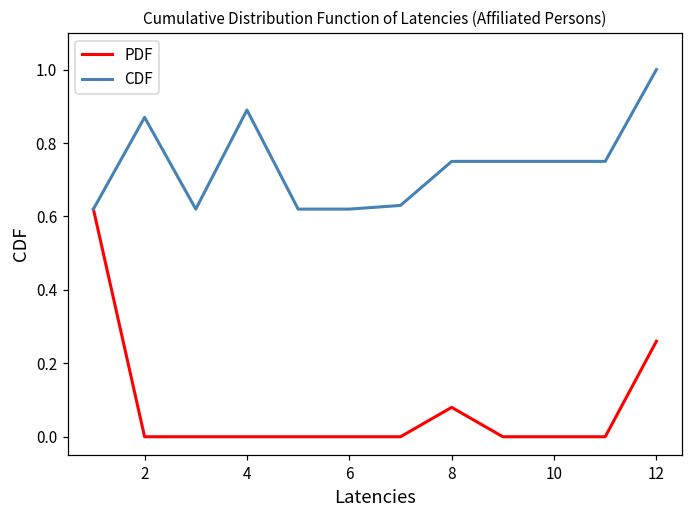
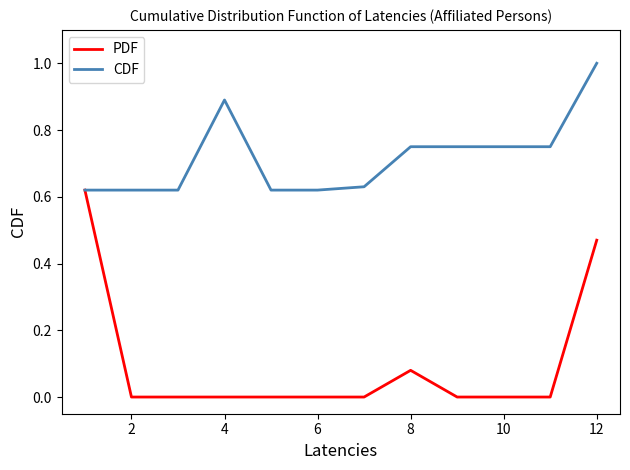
  {
    "PDF": {
      "2": 0.00,
      "4": 0.00,
      "6": 0.00,
      "8": 0.08,
      "10": 0.00,
-     "12": 0.26
+     "12": 0.47
    },
    "CDF": {
-     "2": 0.87,
+     "2": 0.62,
      "4": 0.89,
      "6": 0.62,
      "8": 0.75,
      "10": 0.75,
      "12": 1.00
    }
  }
